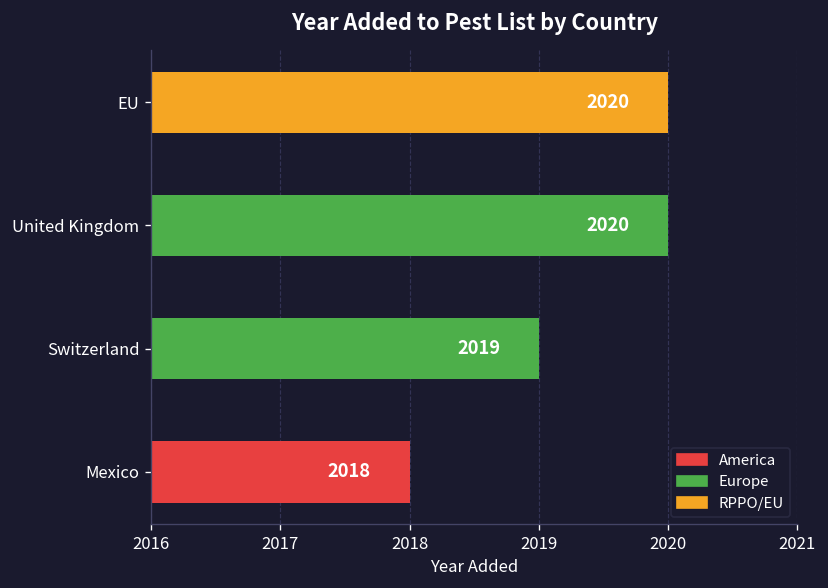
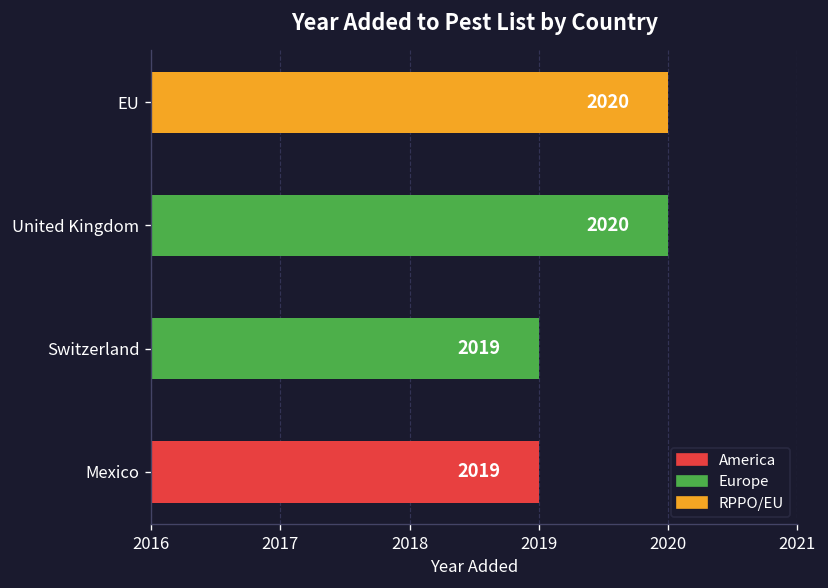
  {
    "EU": 2020,
    "United Kingdom": 2020,
    "Switzerland": 2019,
-   "Mexico": 2018
+   "Mexico": 2019
  }
